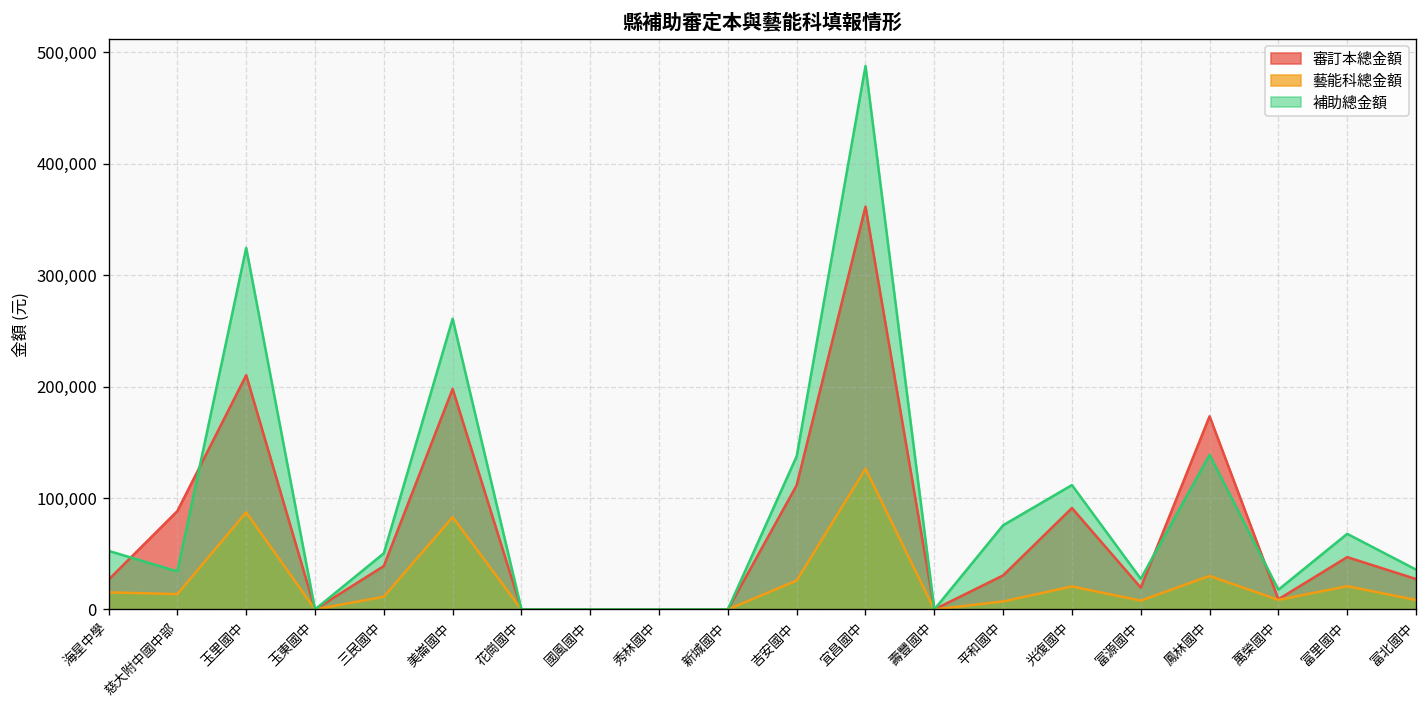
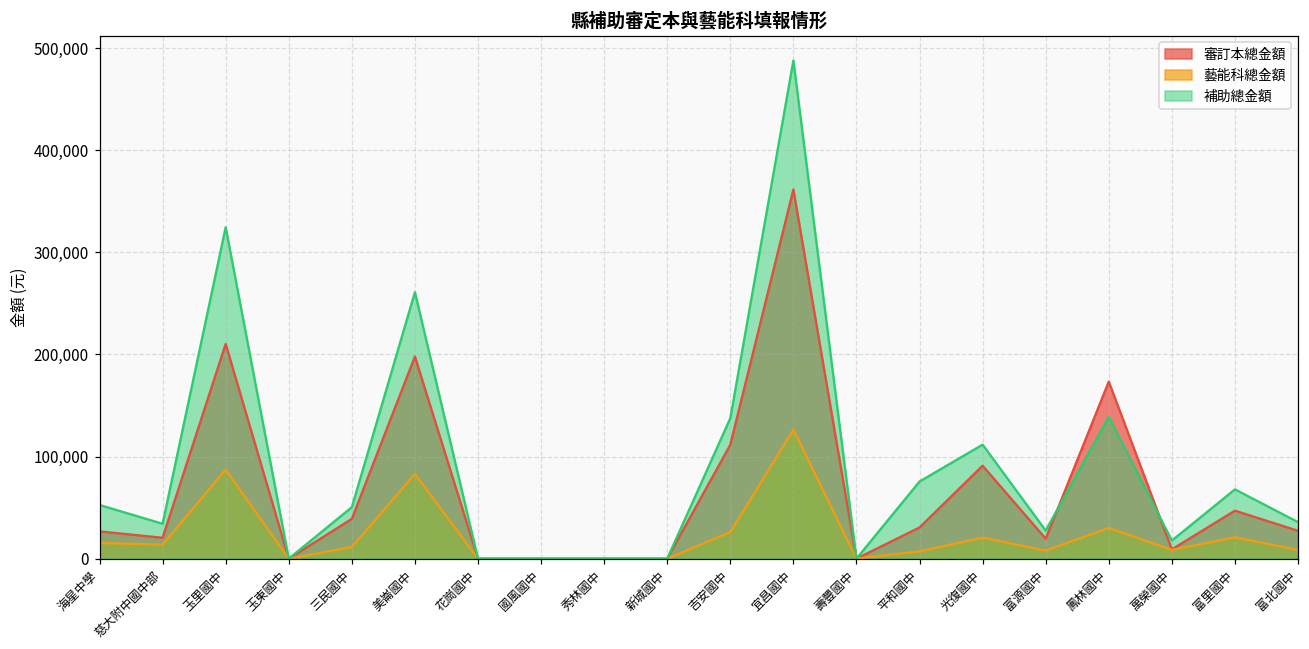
  {
    "審訂本總金額": {
      "海星中學": "30,000",
-     "慈大附中國中部": "90,000",
+     "慈大附中國中部": "20,000",
      "玉里國中": "210,000",
      "三民國中": "40,000",
      "美崙國中": "200,000",
      "吉安國中": "110,000",
      "宜昌國中": "360,000",
      "平和國中": "30,000",
      "光復國中": "90,000",
      "富源國中": "20,000",
      "鳳林國中": "170,000",
      "富里國中": "50,000",
      "富北國中": "30,000"
    },
    "藝能科總金額": {
      "海星中學": "20,000",
      "慈大附中國中部": "10,000",
      "玉里國中": "90,000",
      "三民國中": "10,000",
      "美崙國中": "80,000",
      "吉安國中": "30,000",
      "宜昌國中": "130,000",
      "平和國中": "10,000",
      "光復國中": "20,000",
      "富源國中": "10,000",
      "鳳林國中": "30,000",
      "富里國中": "20,000",
      "富北國中": "10,000"
    },
    "補助總金額": {
      "海星中學": "50,000",
      "慈大附中國中部": "30,000",
      "玉里國中": "320,000",
      "三民國中": "50,000",
      "美崙國中": "260,000",
      "吉安國中": "140,000",
      "宜昌國中": "490,000",
      "平和國中": "80,000",
      "光復國中": "110,000",
      "富源國中": "30,000",
      "鳳林國中": "140,000",
      "萬榮國中": "20,000",
      "富里國中": "70,000",
      "富北國中": "40,000"
    }
  }
